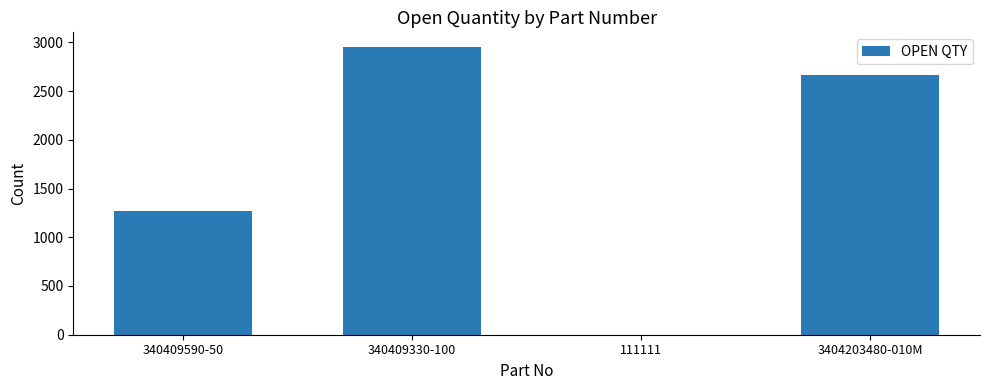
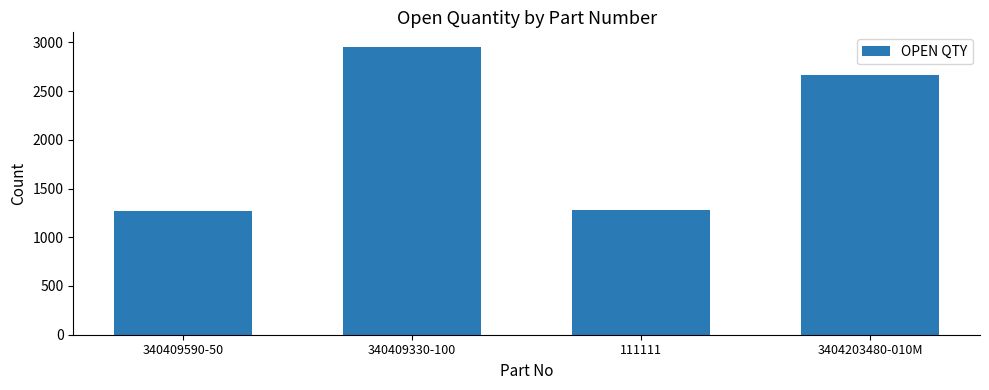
  {
    "340409590-50": 1300,
    "340409330-100": 3000,
-   "111111": 0,
+   "111111": 1300,
    "3404203480-010M": 2700
  }
